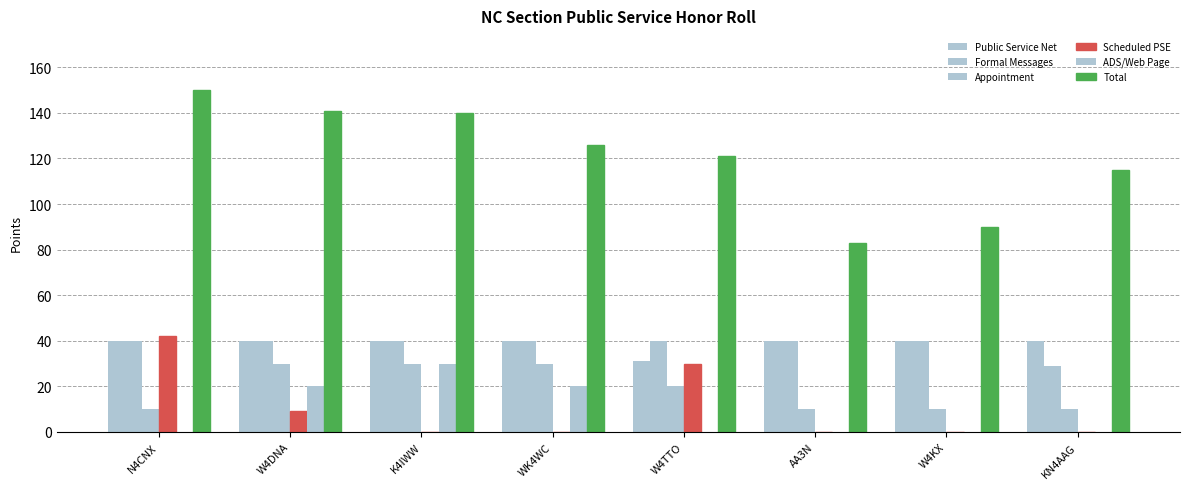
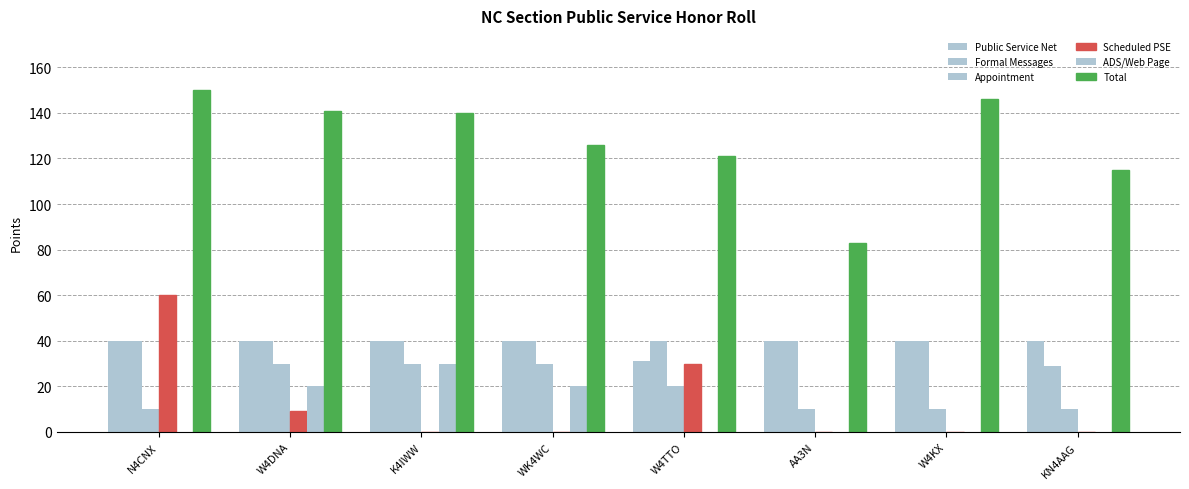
  {
    "Scheduled PSE": {
-     "N4CNX": 42,
+     "N4CNX": 60,
      "W4DNA": 9,
      "K4IWW": 0,
      "WK4WC": 0,
      "W4TTO": 30,
      "AA3N": 0,
      "W4KX": 0,
      "KN4AAG": 0
    },
    "Total": {
      "N4CNX": 150,
      "W4DNA": 141,
      "K4IWW": 140,
      "WK4WC": 126,
      "W4TTO": 121,
      "AA3N": 83,
-     "W4KX": 90,
+     "W4KX": 146,
      "KN4AAG": 115
    }
  }
